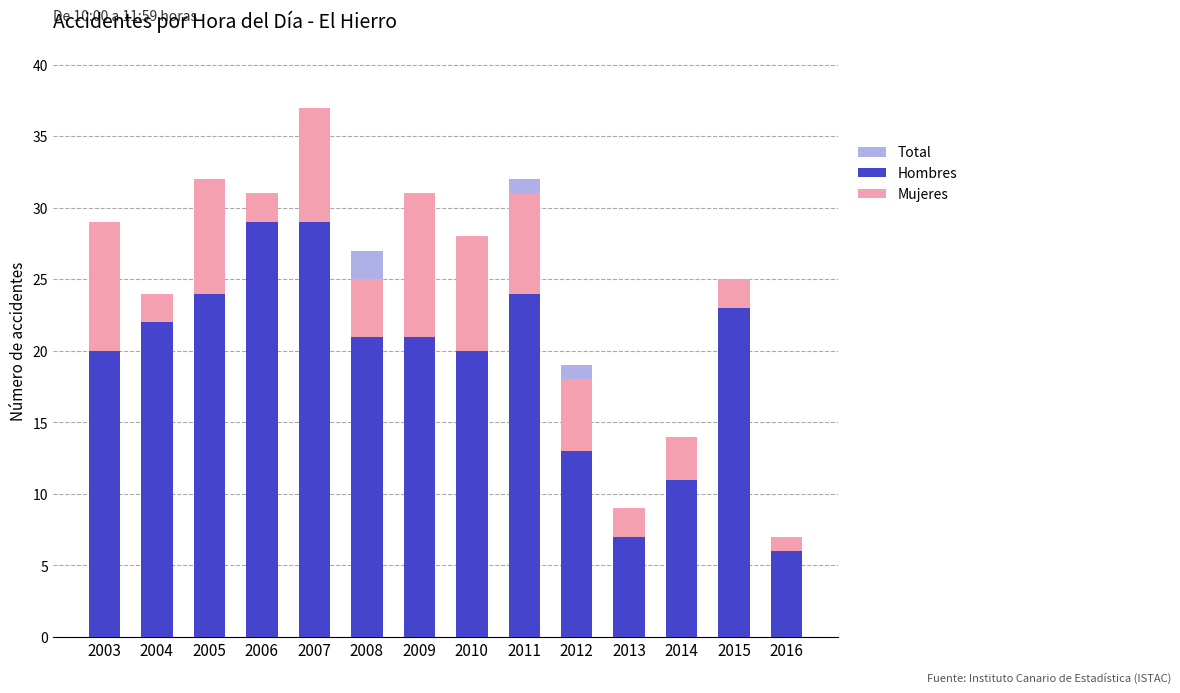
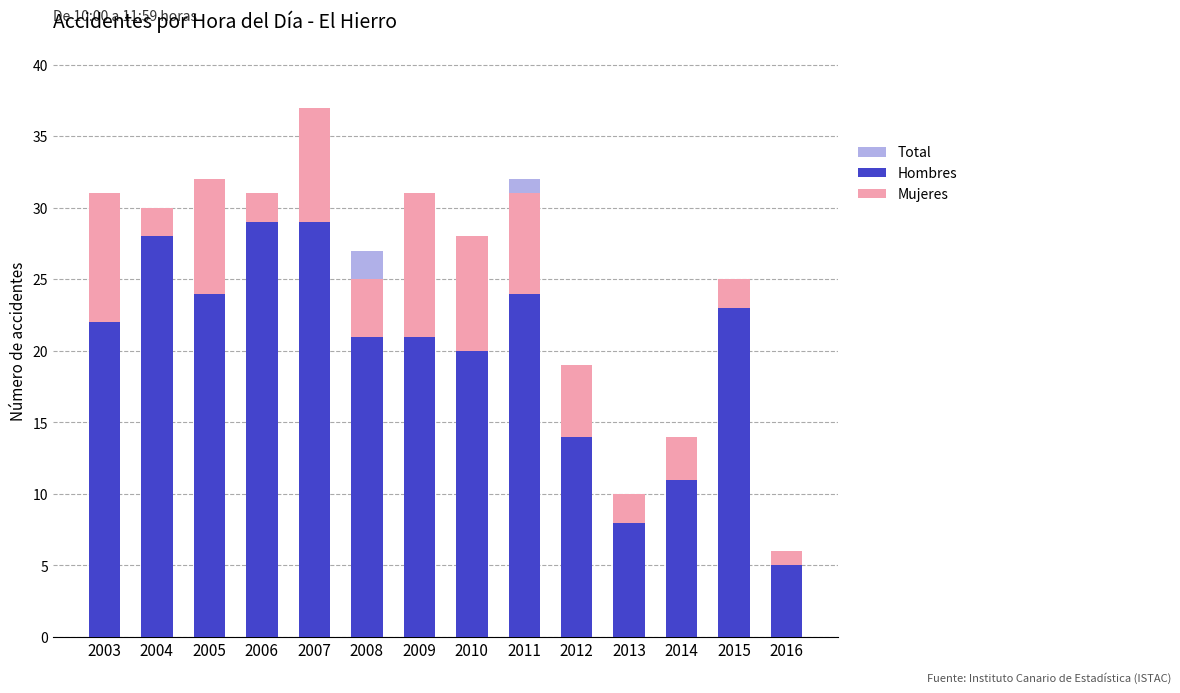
  {
    "Total": {
      "2005": 32,
      "2007": 37,
      "2008": 27,
      "2009": 31,
      "2011": 32,
      "2012": 19
    },
    "Hombres": {
-     "2003": 20,
-     "2004": 22,
-     "2012": 13,
-     "2013": 7,
+     "2003": 22,
+     "2004": 28,
+     "2012": 14,
+     "2013": 8,
      "2015": 23,
-     "2016": 6
+     "2016": 5
    },
    "Mujeres": {
      "2003": 9,
      "2004": 2,
      "2005": 8,
      "2006": 2,
      "2007": 8,
      "2009": 10,
      "2010": 8,
      "2013": 2,
      "2014": 3,
      "2015": 2,
      "2016": 1
    }
  }
